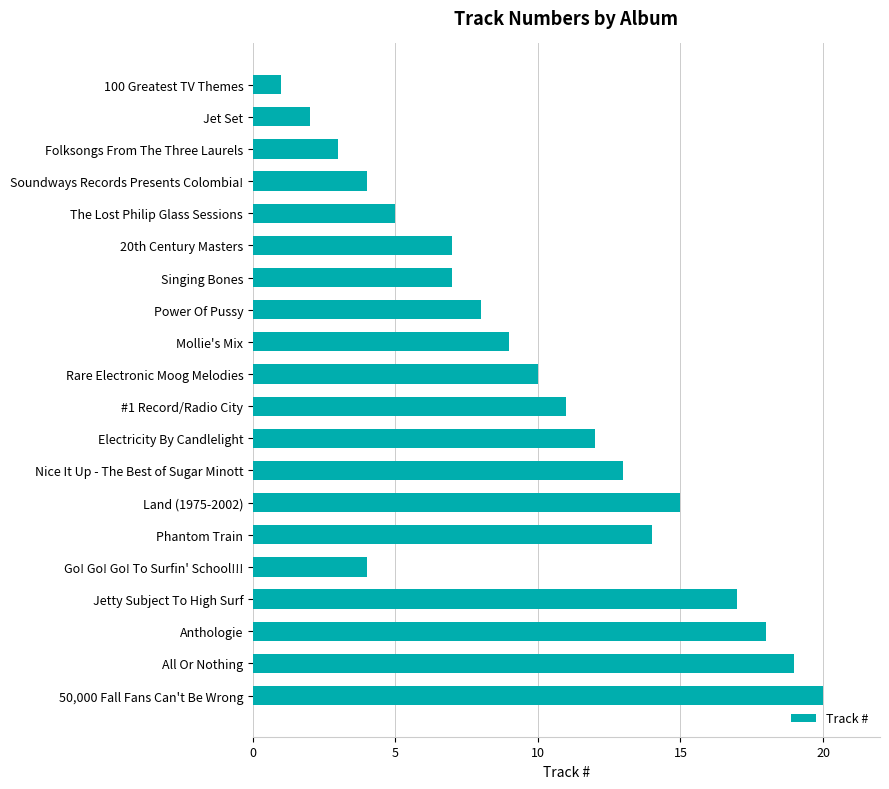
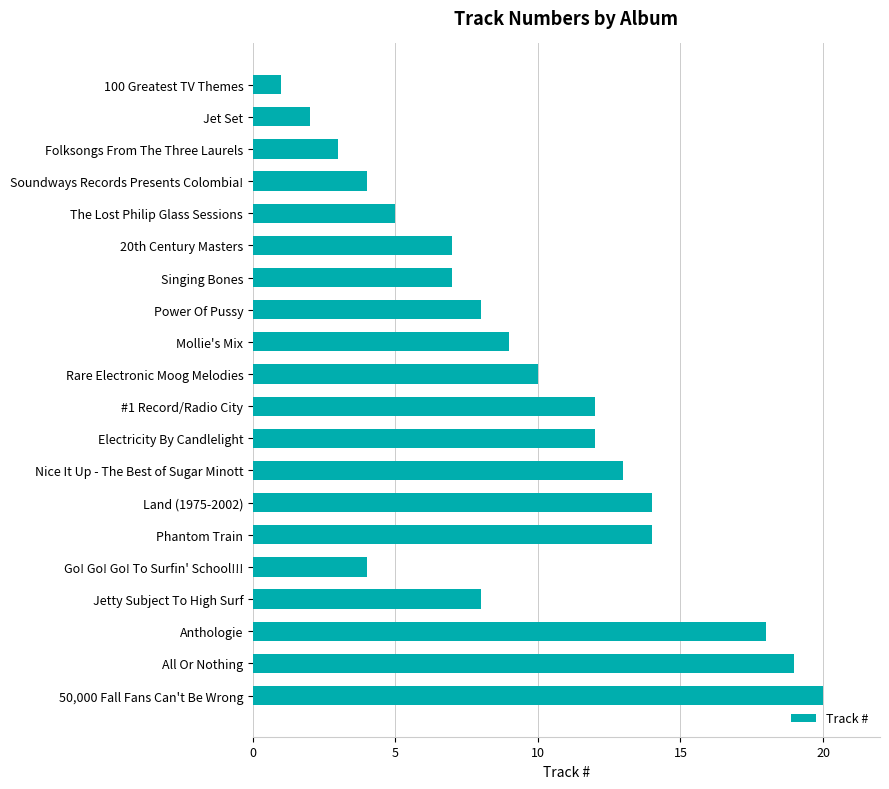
  {
    "100 Greatest TV Themes": 1,
    "Jet Set": 2,
    "Folksongs From The Three Laurels": 3,
    "Soundways Records Presents Colombia!": 4,
    "The Lost Philip Glass Sessions": 5,
    "20th Century Masters": 7,
    "Singing Bones": 7,
    "Power Of Pussy": 8,
    "Mollie's Mix": 9,
    "Rare Electronic Moog Melodies": 10,
-   "#1 Record/Radio City": 11,
+   "#1 Record/Radio City": 12,
    "Electricity By Candlelight": 12,
    "Nice It Up - The Best of Sugar Minott": 13,
-   "Land (1975-2002)": 15,
+   "Land (1975-2002)": 14,
    "Phantom Train": 14,
    "Go! Go! Go! To Surfin' School!!!": 4,
-   "Jetty Subject To High Surf": 17,
+   "Jetty Subject To High Surf": 8,
    "Anthologie": 18,
    "All Or Nothing": 19,
    "50,000 Fall Fans Can't Be Wrong": 20
  }
